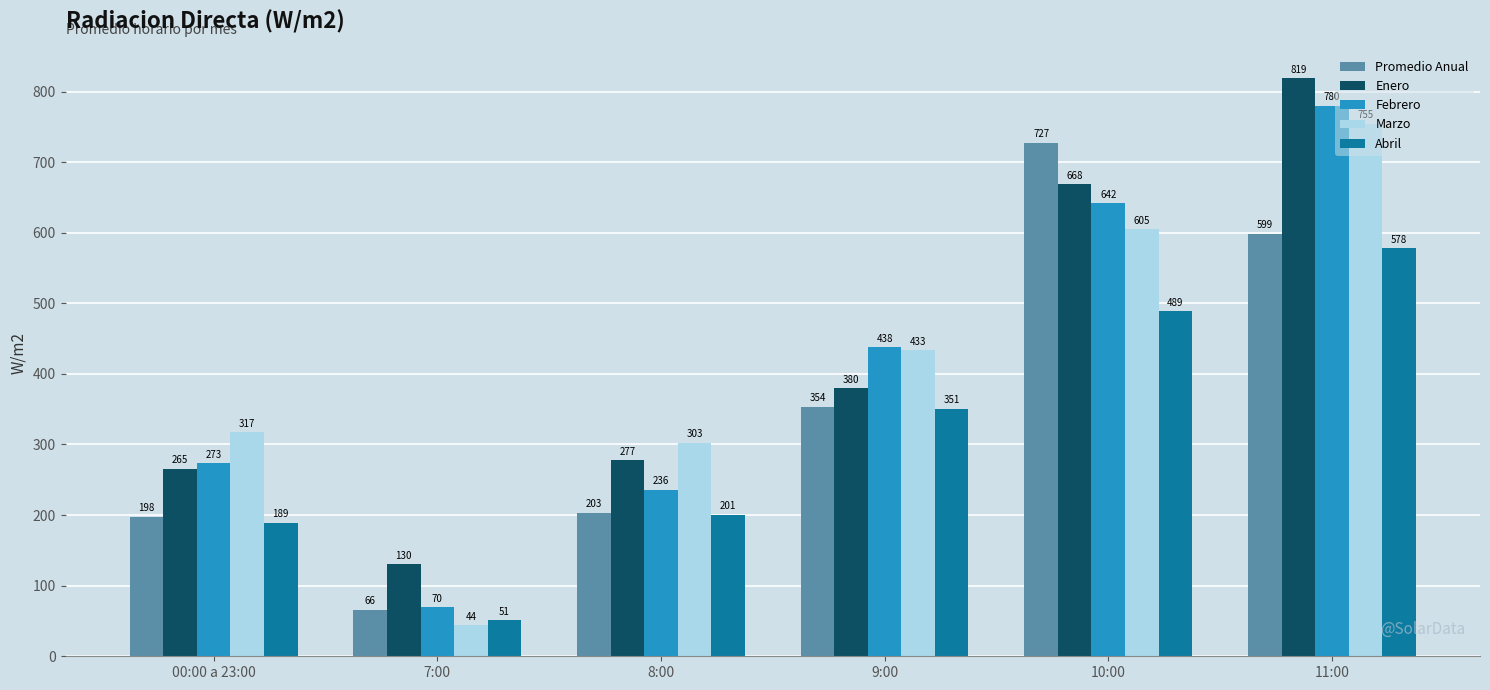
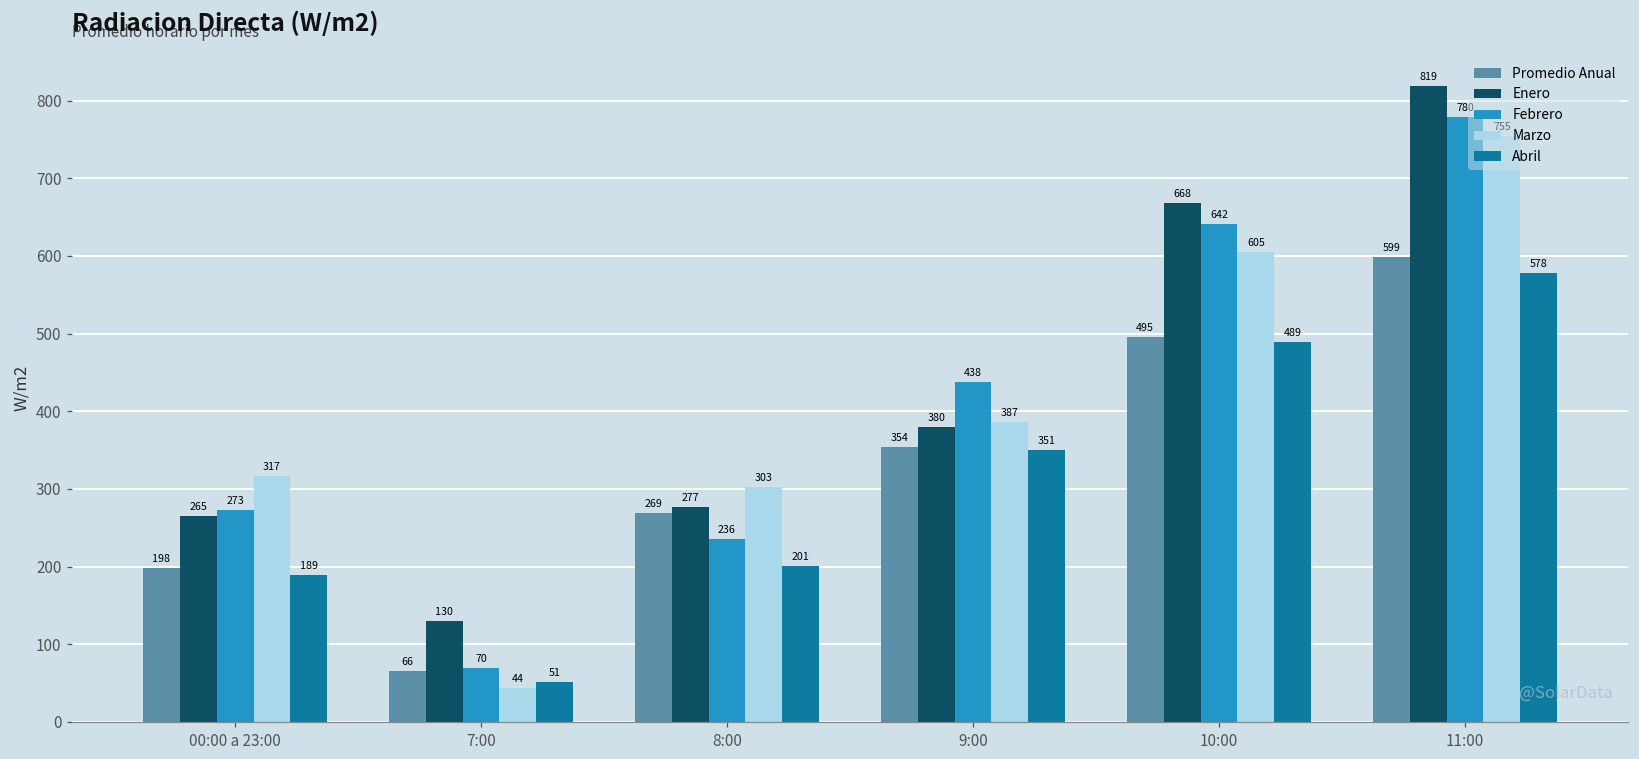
  {
    "Promedio Anual": {
      "00:00 a 23:00": 198,
      "7:00": 66,
-     "8:00": 203,
+     "8:00": 269,
      "9:00": 354,
-     "10:00": 727,
+     "10:00": 495,
      "11:00": 599
    },
    "Enero": {
      "00:00 a 23:00": 265,
      "7:00": 130,
      "8:00": 277,
      "9:00": 380,
      "10:00": 668,
      "11:00": 819
    },
    "Marzo": {
      "00:00 a 23:00": 317,
      "7:00": 44,
      "8:00": 303,
-     "9:00": 433,
+     "9:00": 387,
      "10:00": 605
    }
  }
